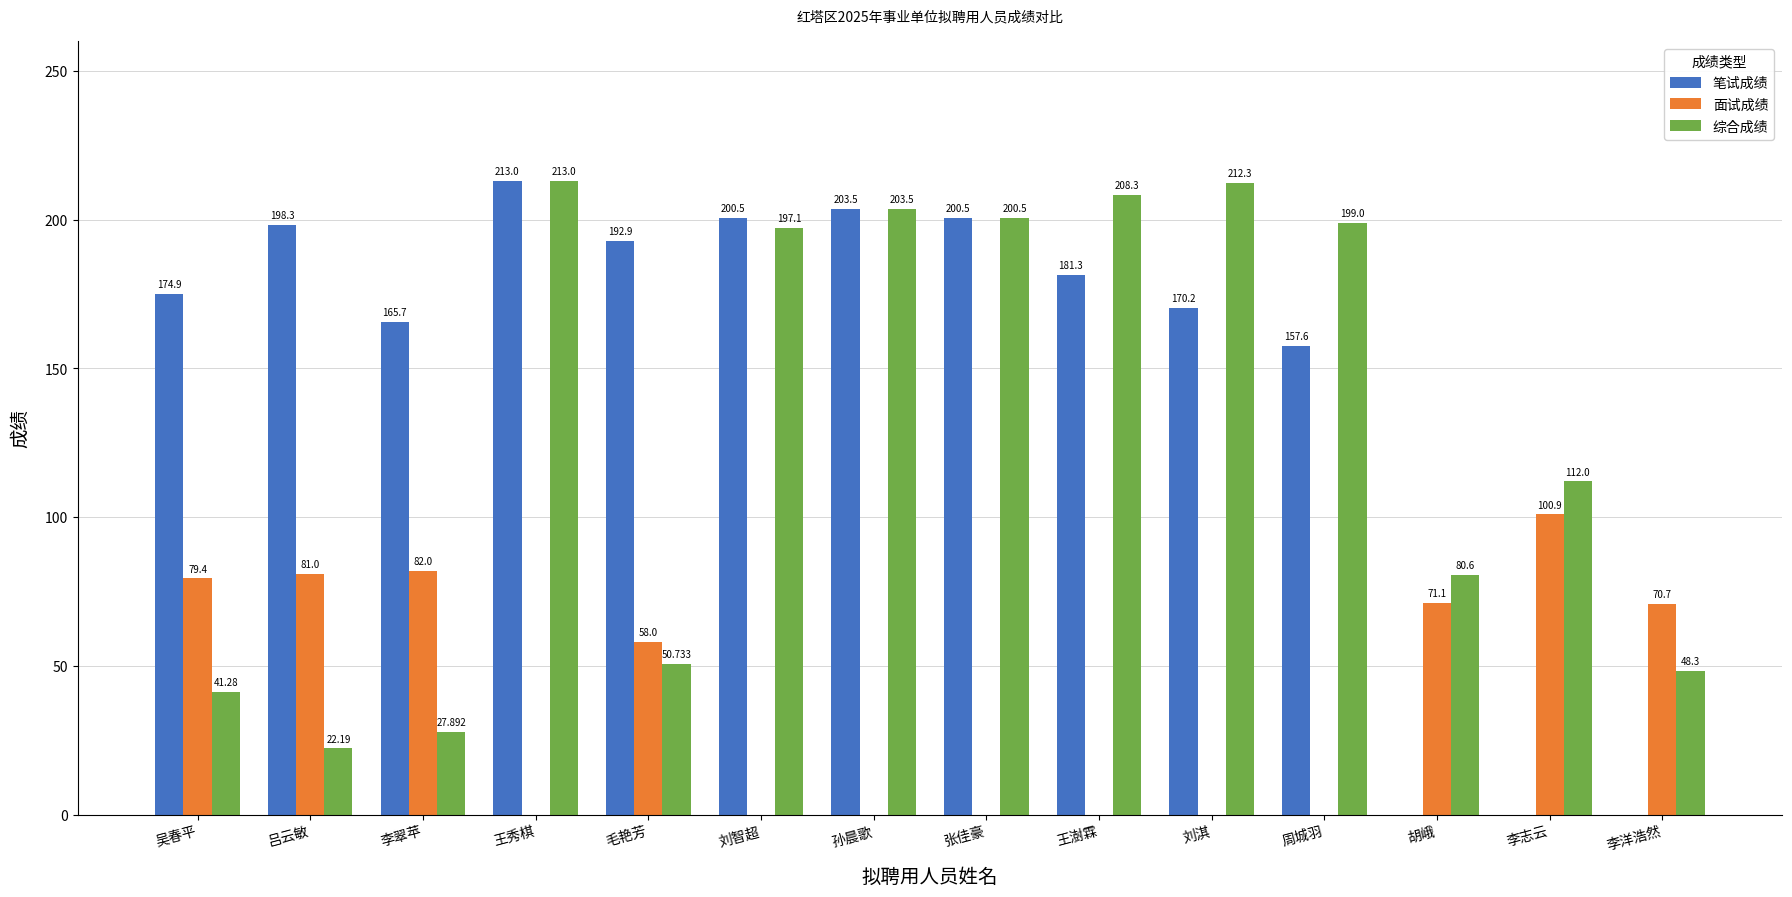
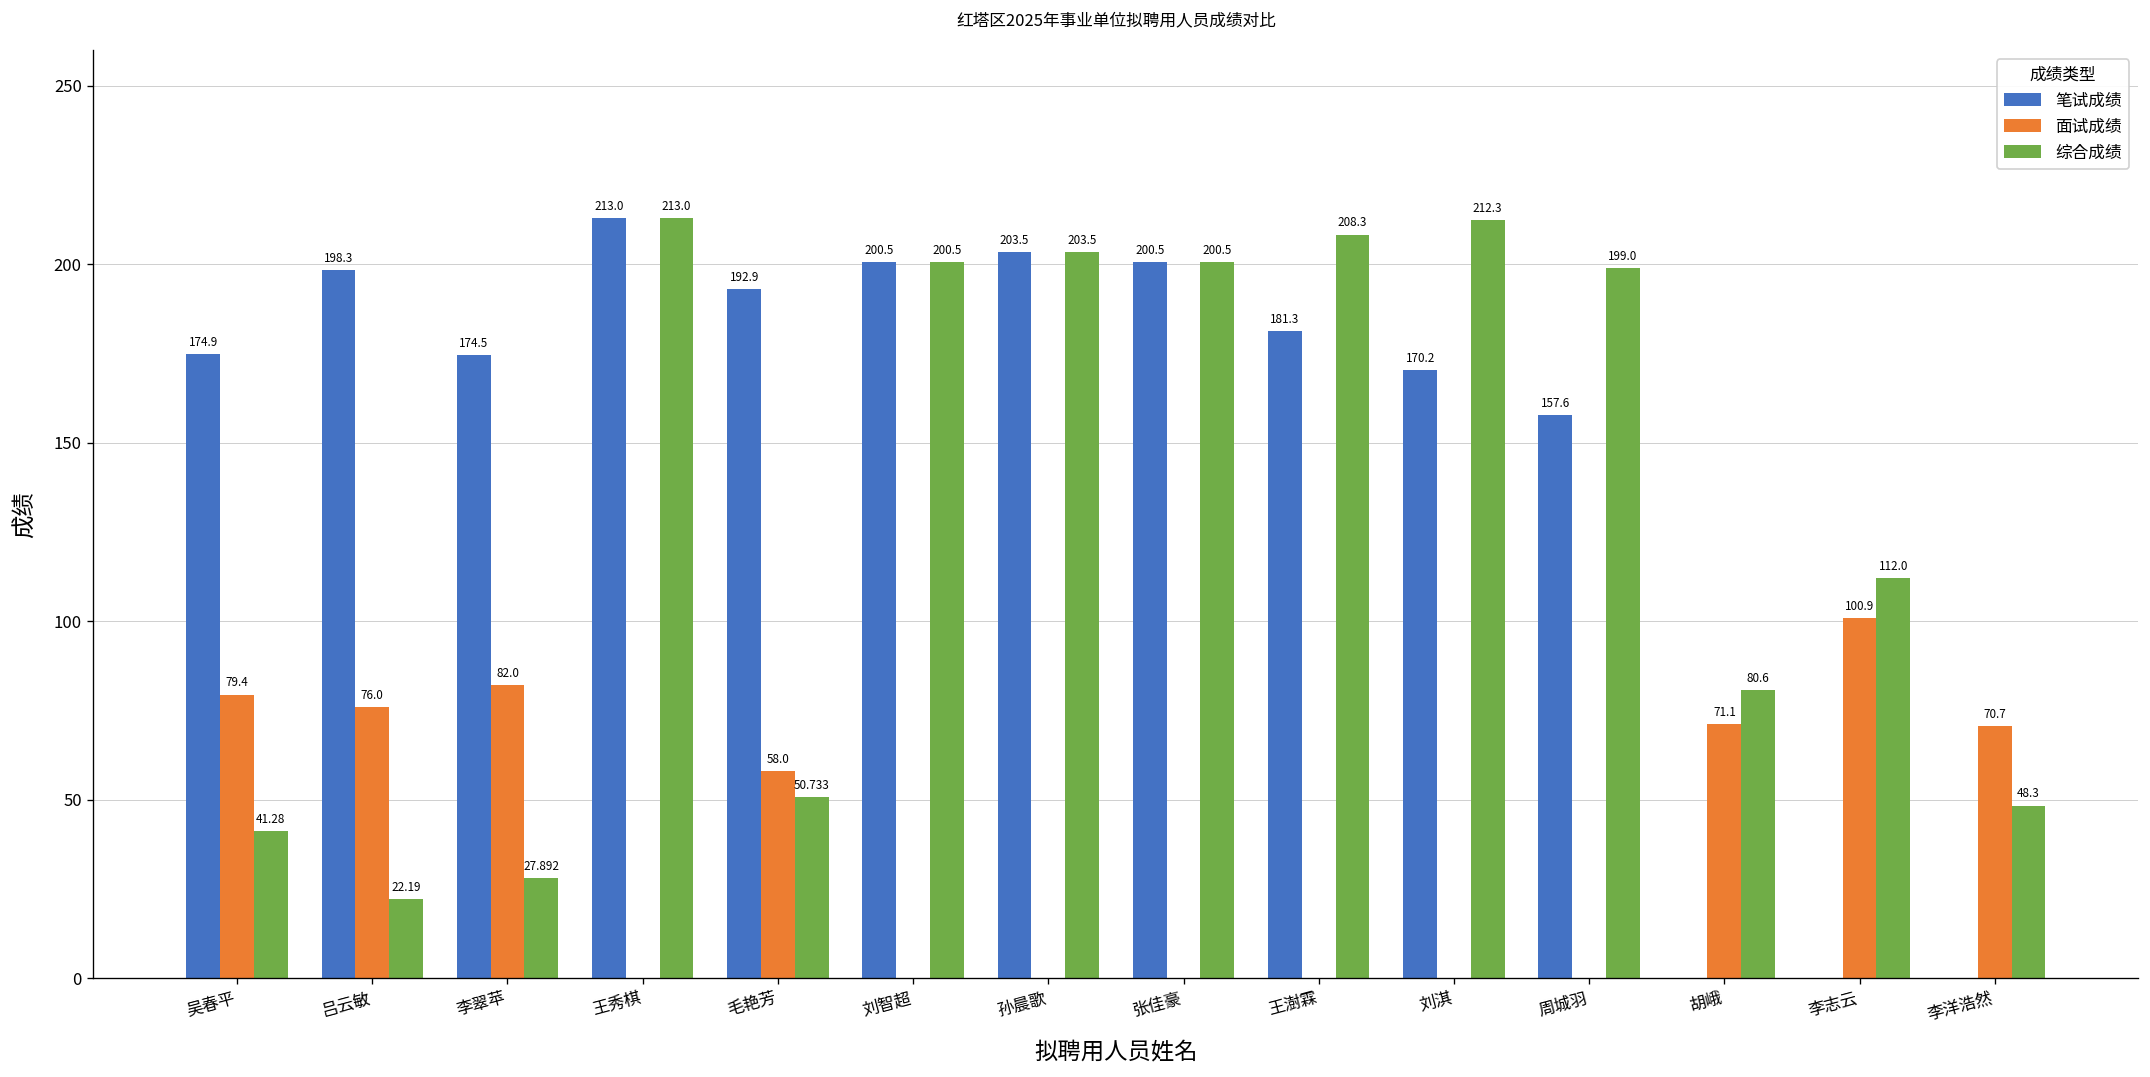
  {
    "笔试成绩": {
      "吴春平": 174.9,
      "吕云敏": 198.3,
-     "李翠苹": 165.7,
+     "李翠苹": 174.5,
      "王秀棋": 213.0,
      "毛艳芳": 192.9,
      "刘智超": 200.5,
      "孙晨歌": 203.5,
      "张佳豪": 200.5,
      "王澍霖": 181.3,
      "刘淇": 170.2,
      "周城羽": 157.6
    },
    "面试成绩": {
      "吴春平": 79.4,
-     "吕云敏": 81.0,
+     "吕云敏": 76.0,
      "李翠苹": 82.0,
      "毛艳芳": 58.0,
      "胡峨": 71.1,
      "李志云": 100.9,
      "李洋浩然": 70.7
    },
    "综合成绩": {
      "吴春平": 41.28,
      "吕云敏": 22.19,
      "李翠苹": 27.892,
      "王秀棋": 213.0,
      "毛艳芳": 50.733,
-     "刘智超": 197.1,
+     "刘智超": 200.5,
      "孙晨歌": 203.5,
      "张佳豪": 200.5,
      "王澍霖": 208.3,
      "刘淇": 212.3,
      "周城羽": 199.0,
      "胡峨": 80.6,
      "李志云": 112.0,
      "李洋浩然": 48.3
    }
  }
